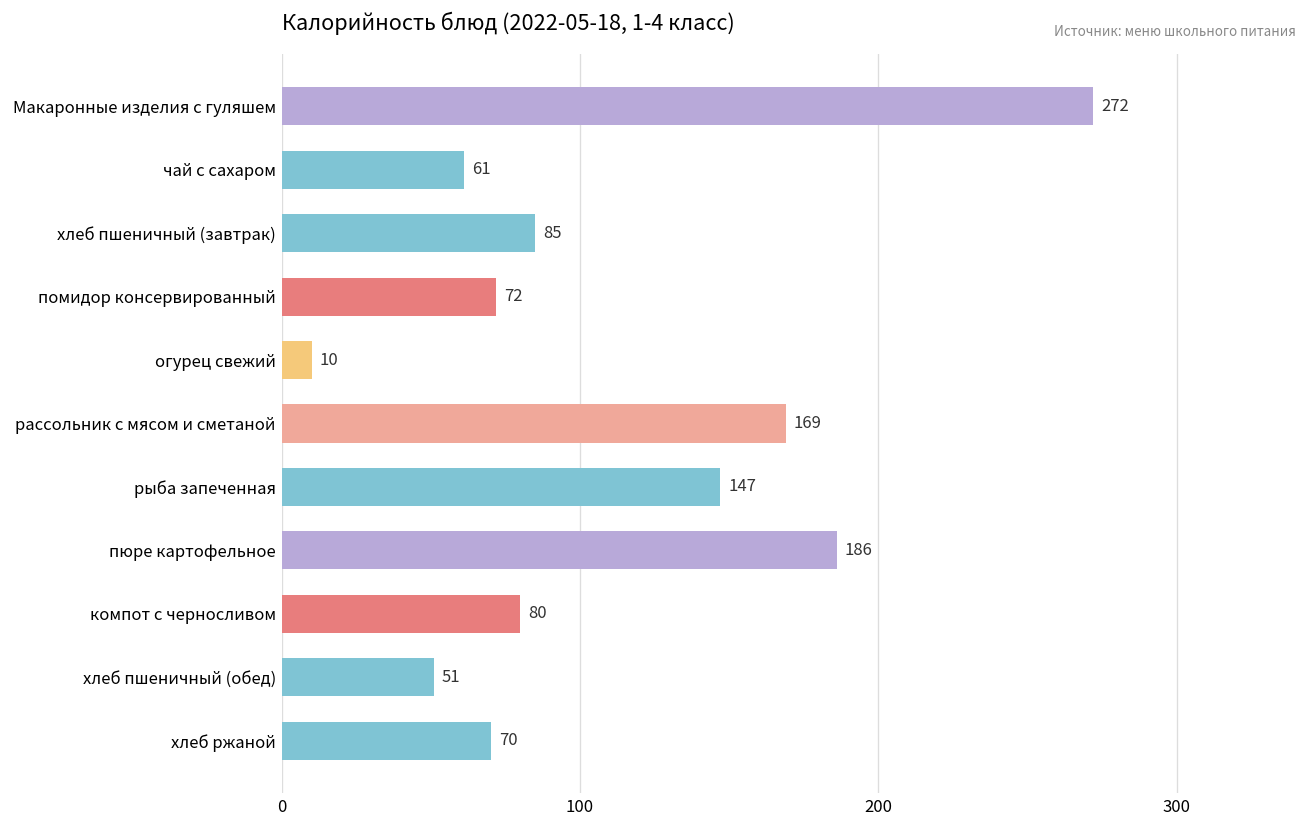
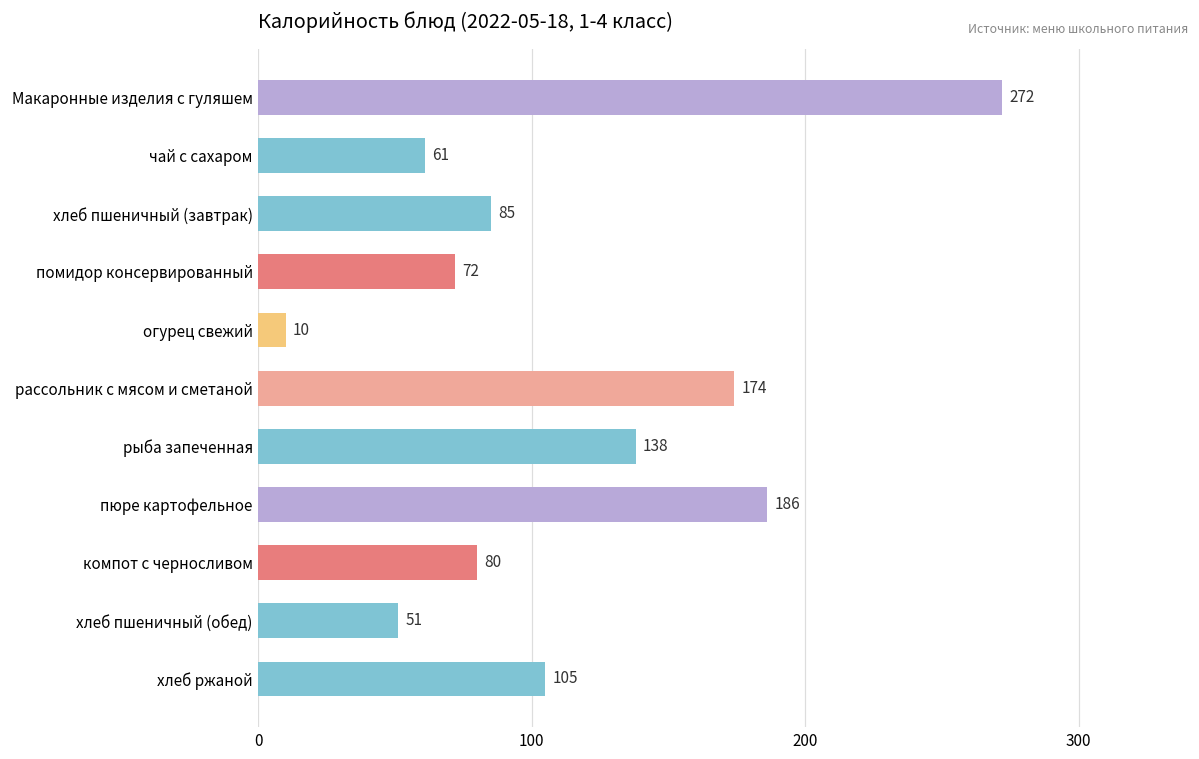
  {
    "Макаронные изделия с гуляшем": 272,
    "чай с сахаром": 61,
    "хлеб пшеничный (завтрак)": 85,
    "помидор консервированный": 72,
    "огурец свежий": 10,
-   "рассольник с мясом и сметаной": 169,
-   "рыба запеченная": 147,
+   "рассольник с мясом и сметаной": 174,
+   "рыба запеченная": 138,
    "пюре картофельное": 186,
    "компот с черносливом": 80,
    "хлеб пшеничный (обед)": 51,
-   "хлеб ржаной": 70
+   "хлеб ржаной": 105
  }
